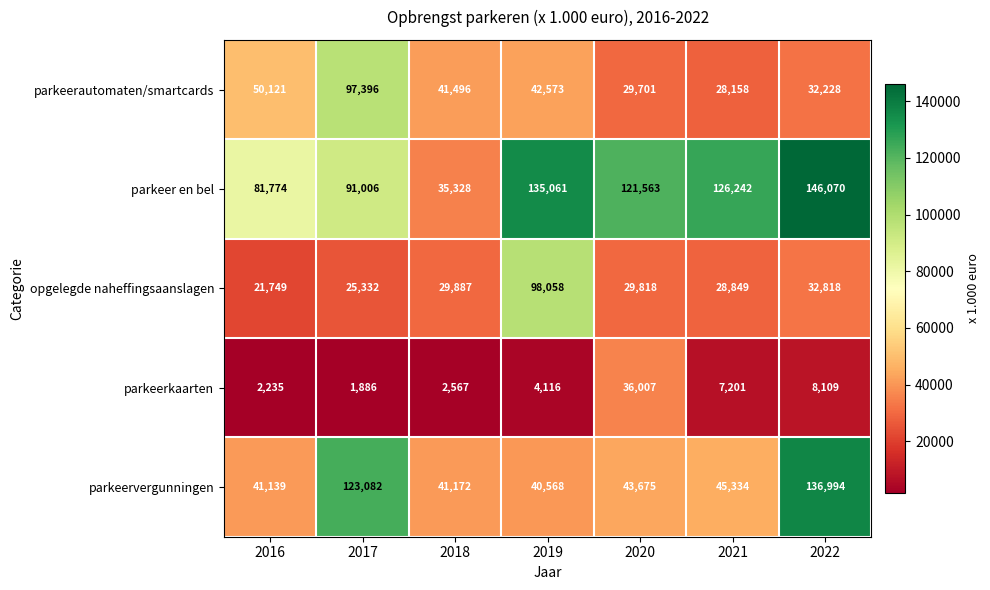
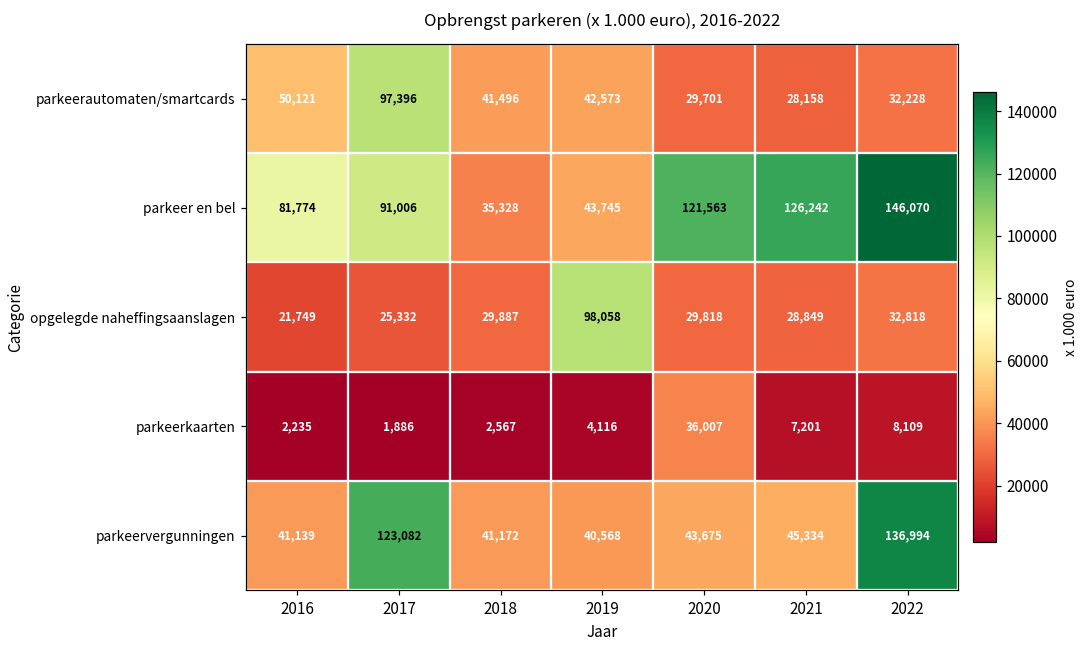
  {
    "parkeerautomaten/smartcards": {
      "2016": "50,121",
      "2017": "97,396",
      "2018": "41,496",
      "2019": "42,573",
      "2020": "29,701",
      "2021": "28,158",
      "2022": "32,228"
    },
    "parkeer en bel": {
      "2016": "81,774",
      "2017": "91,006",
      "2018": "35,328",
-     "2019": "135,061",
+     "2019": "43,745",
      "2020": "121,563",
      "2021": "126,242",
      "2022": "146,070"
    },
    "opgelegde naheffingsaanslagen": {
      "2016": "21,749",
      "2017": "25,332",
      "2018": "29,887",
      "2019": "98,058",
      "2020": "29,818",
      "2021": "28,849",
      "2022": "32,818"
    },
    "parkeerkaarten": {
      "2016": "2,235",
      "2017": "1,886",
      "2018": "2,567",
      "2019": "4,116",
      "2020": "36,007",
      "2021": "7,201",
      "2022": "8,109"
    },
    "parkeervergunningen": {
      "2016": "41,139",
      "2017": "123,082",
      "2018": "41,172",
      "2019": "40,568",
      "2020": "43,675",
      "2021": "45,334",
      "2022": "136,994"
    }
  }
